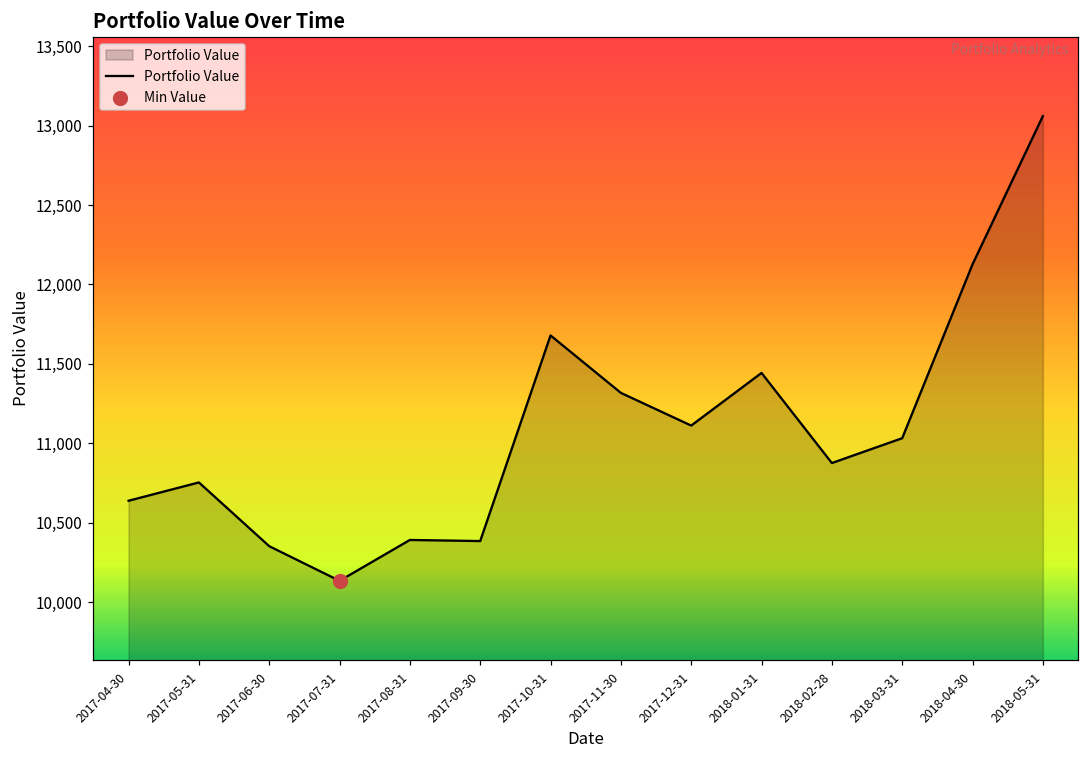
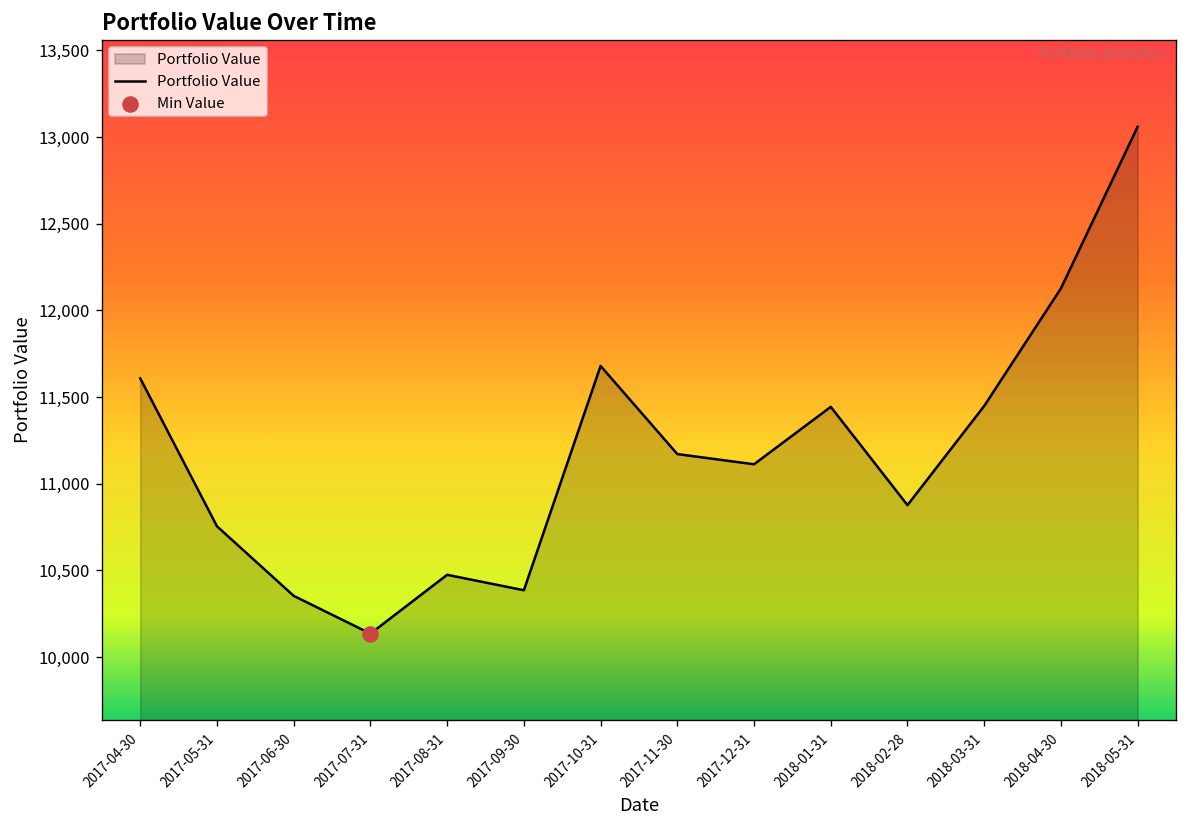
  {
    "Portfolio Value": {
-     "2017-04-30": "10,640",
+     "2017-04-30": "11,610",
      "2017-05-31": "10,750",
      "2017-06-30": "10,350",
-     "2017-08-31": "10,390",
+     "2017-08-31": "10,470",
      "2017-09-30": "10,390",
      "2017-10-31": "11,680",
-     "2017-11-30": "11,320",
+     "2017-11-30": "11,170",
      "2017-12-31": "11,110",
      "2018-01-31": "11,440",
      "2018-02-28": "10,880",
-     "2018-03-31": "11,030",
+     "2018-03-31": "11,450",
      "2018-04-30": "12,130",
      "2018-05-31": "13,060"
    }
  }
